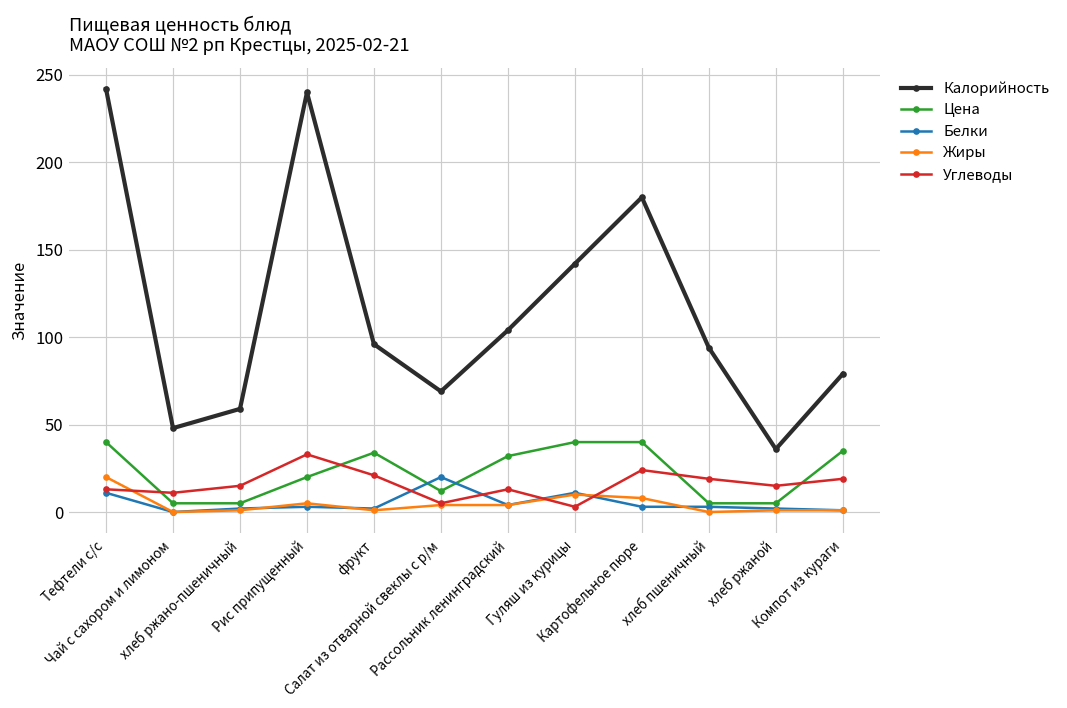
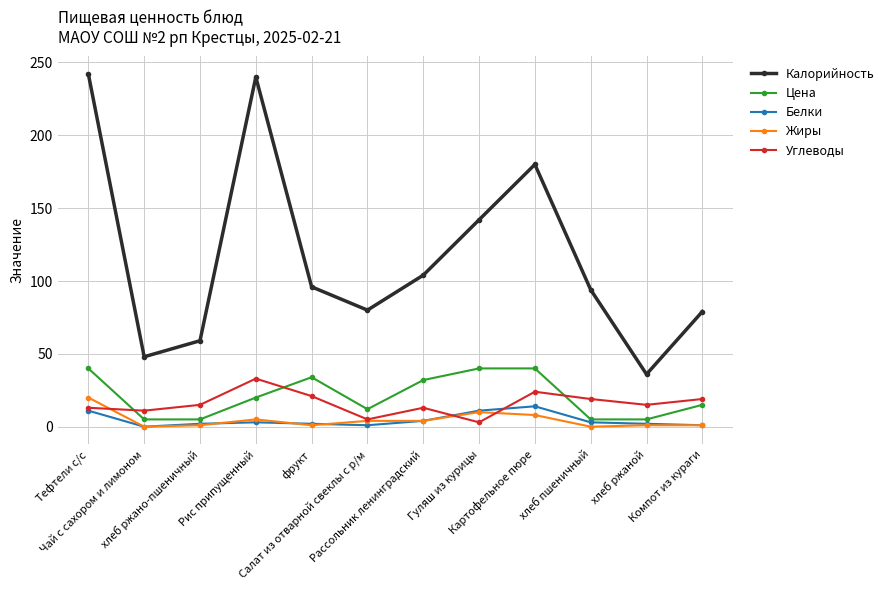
  {
    "Калорийность": {
      "Тефтели с/с": 242,
      "Чай с сахором и лимоном": 48,
      "хлеб ржано-пшеничный": 59,
      "Рис припущенный": 240,
      "фрукт": 96,
-     "Салат из отварной свеклы с р/м": 69,
+     "Салат из отварной свеклы с р/м": 80,
      "Рассольник ленинградский": 104,
      "Гуляш из курицы": 142,
      "Картофельное пюре": 180,
      "хлеб пшеничный": 94,
      "хлеб ржаной": 36,
      "Компот из кураги": 79
    },
    "Цена": {
      "Тефтели с/с": 40,
      "Чай с сахором и лимоном": 5,
      "хлеб ржано-пшеничный": 5,
      "Рис припущенный": 20,
      "фрукт": 34,
      "Салат из отварной свеклы с р/м": 12,
      "Рассольник ленинградский": 32,
      "Гуляш из курицы": 40,
      "Картофельное пюре": 40,
      "хлеб пшеничный": 5,
      "хлеб ржаной": 5,
-     "Компот из кураги": 35
+     "Компот из кураги": 15
    },
    "Белки": {
      "Тефтели с/с": 11,
      "Рис припущенный": 3,
-     "Салат из отварной свеклы с р/м": 20,
-     "Картофельное пюре": 3,
+     "Салат из отварной свеклы с р/м": 1,
+     "Картофельное пюре": 14,
      "хлеб пшеничный": 3
    },
    "Жиры": {
      "Тефтели с/с": 20,
      "Рис припущенный": 5,
      "Картофельное пюре": 8,
      "хлеб пшеничный": 0
    },
    "Углеводы": {
      "Тефтели с/с": 13,
      "Чай с сахором и лимоном": 11,
      "хлеб ржано-пшеничный": 15,
      "Рис припущенный": 33,
      "фрукт": 21,
      "Рассольник ленинградский": 13,
      "Гуляш из курицы": 3,
      "Картофельное пюре": 24,
      "хлеб пшеничный": 19,
      "хлеб ржаной": 15,
      "Компот из кураги": 19
    }
  }
